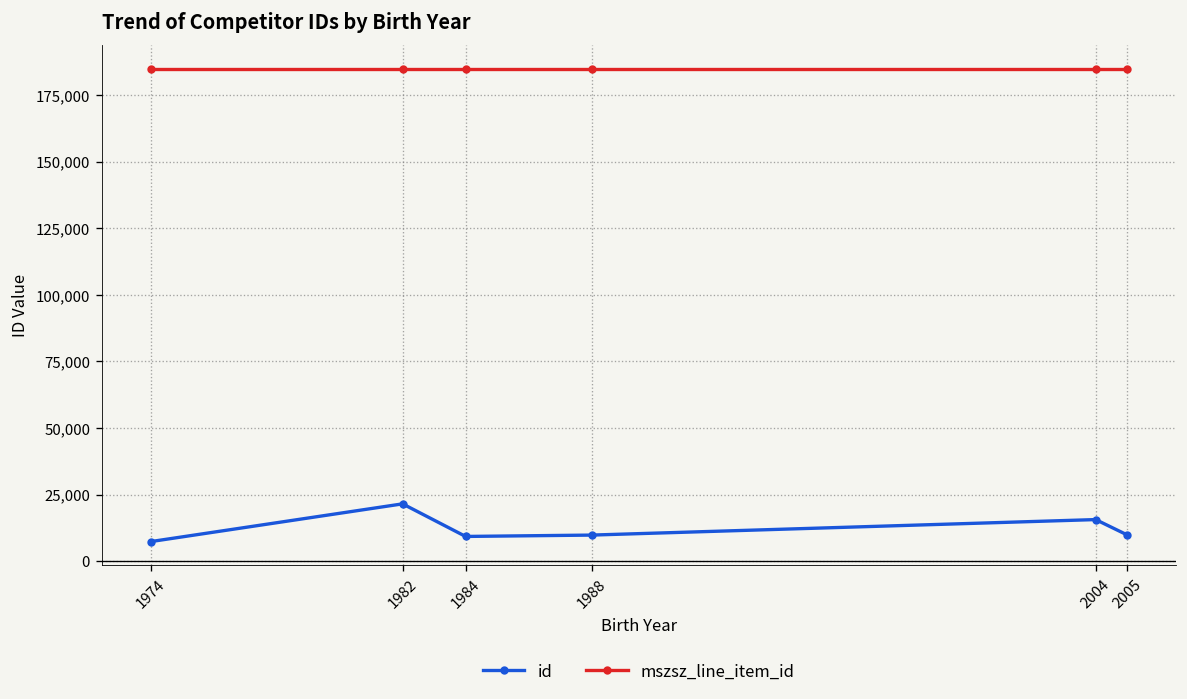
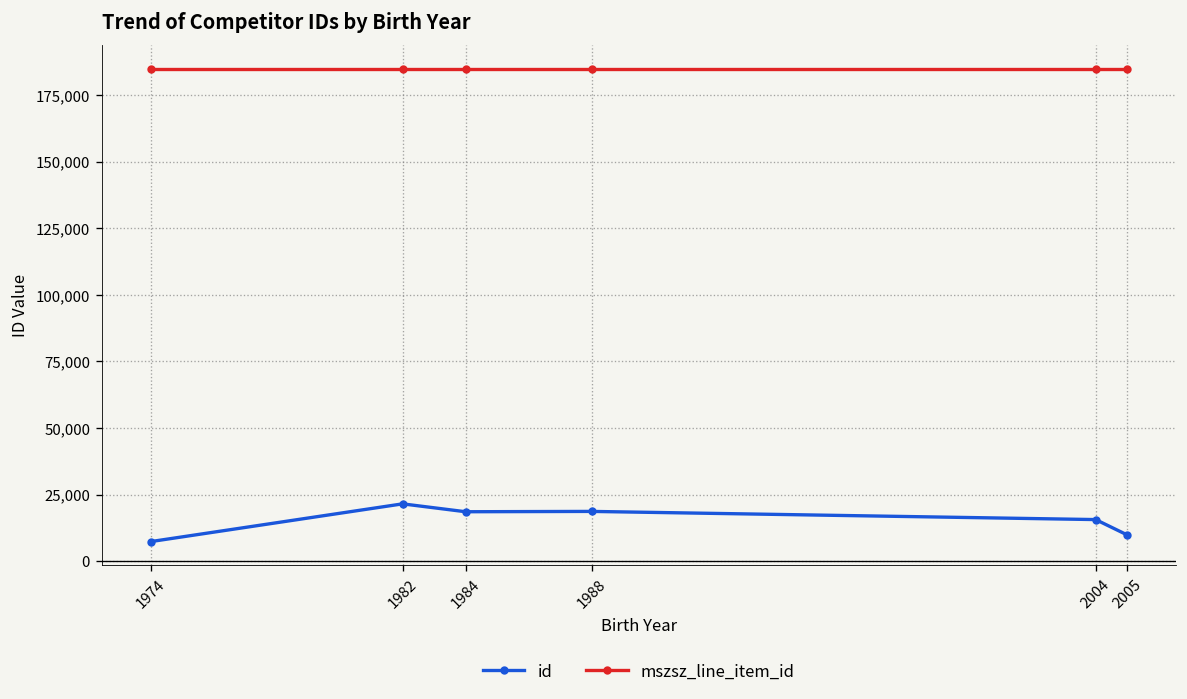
  {
    "id": {
      "1974": "7,000",
      "1982": "22,000",
-     "1984": "9,000",
-     "1988": "10,000",
+     "1984": "19,000",
+     "1988": "19,000",
      "2004": "16,000",
      "2005": "10,000"
    },
    "mszsz_line_item_id": {
      "1974": "185,000",
      "1982": "185,000",
      "1984": "185,000",
      "1988": "185,000",
      "2004": "185,000",
      "2005": "185,000"
    }
  }
